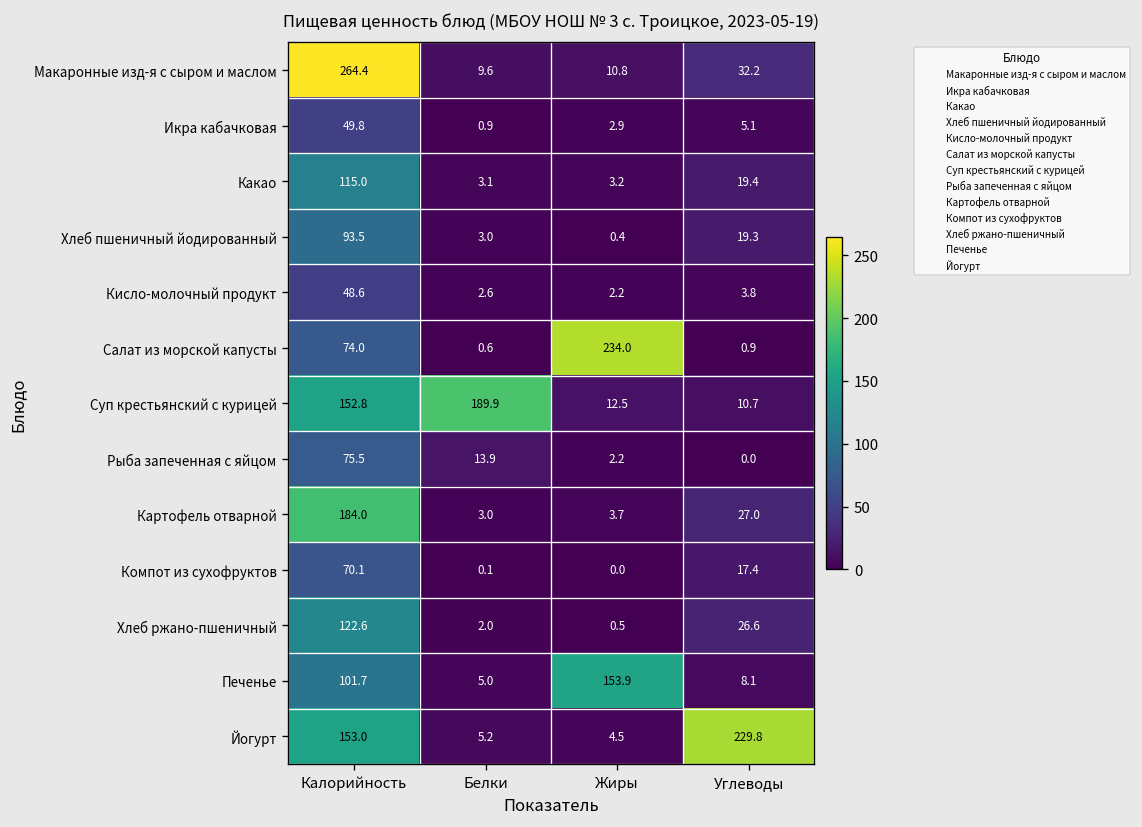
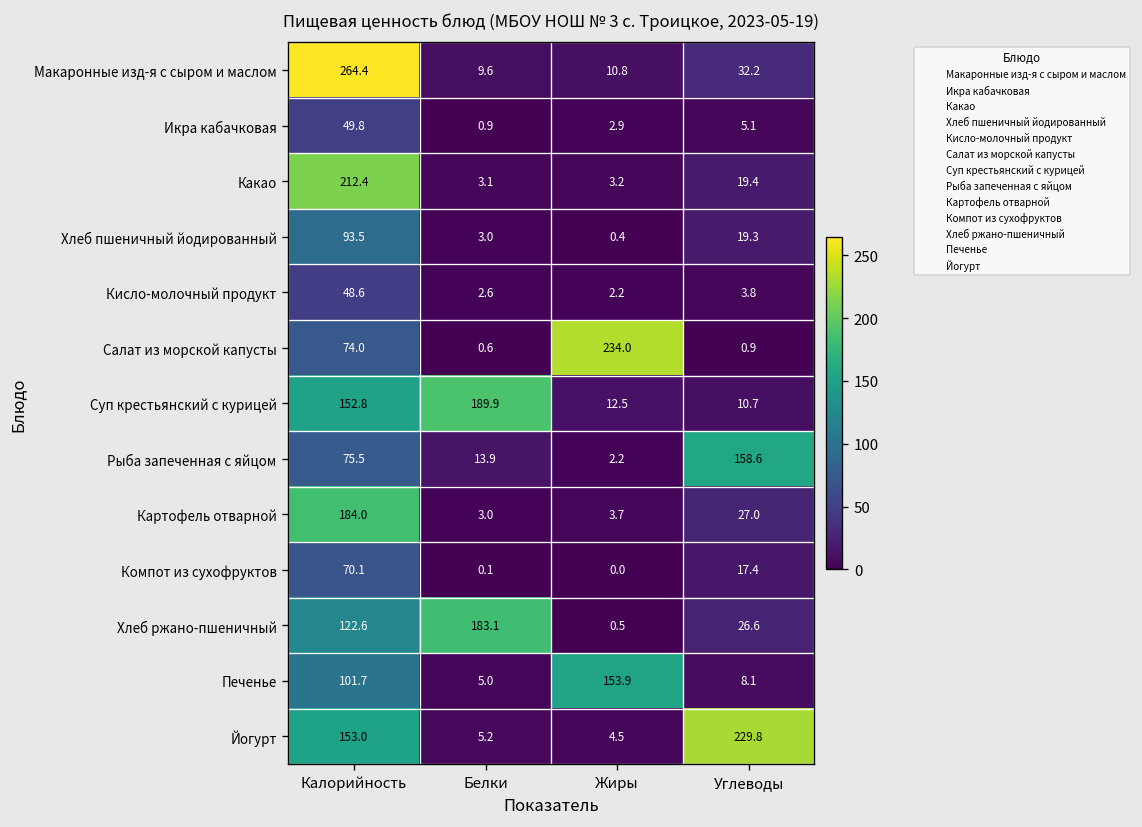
  {
    "Макаронные изд-я с сыром и маслом": {
      "Калорийность": 264.4,
      "Белки": 9.6,
      "Жиры": 10.8,
      "Углеводы": 32.2
    },
    "Икра кабачковая": {
      "Калорийность": 49.8,
      "Белки": 0.9,
      "Жиры": 2.9,
      "Углеводы": 5.1
    },
    "Какао": {
-     "Калорийность": 115.0,
+     "Калорийность": 212.4,
      "Белки": 3.1,
      "Жиры": 3.2,
      "Углеводы": 19.4
    },
    "Хлеб пшеничный йодированный": {
      "Калорийность": 93.5,
      "Белки": 3.0,
      "Жиры": 0.4,
      "Углеводы": 19.3
    },
    "Кисло-молочный продукт": {
      "Калорийность": 48.6,
      "Белки": 2.6,
      "Жиры": 2.2,
      "Углеводы": 3.8
    },
    "Салат из морской капусты": {
      "Калорийность": 74.0,
      "Белки": 0.6,
      "Жиры": 234.0,
      "Углеводы": 0.9
    },
    "Суп крестьянский с курицей": {
      "Калорийность": 152.8,
      "Белки": 189.9,
      "Жиры": 12.5,
      "Углеводы": 10.7
    },
    "Рыба запеченная с яйцом": {
      "Калорийность": 75.5,
      "Белки": 13.9,
      "Жиры": 2.2,
-     "Углеводы": 0.0
+     "Углеводы": 158.6
    },
    "Картофель отварной": {
      "Калорийность": 184.0,
      "Белки": 3.0,
      "Жиры": 3.7,
      "Углеводы": 27.0
    },
    "Компот из сухофруктов": {
      "Калорийность": 70.1,
      "Белки": 0.1,
      "Жиры": 0.0,
      "Углеводы": 17.4
    },
    "Хлеб ржано-пшеничный": {
      "Калорийность": 122.6,
-     "Белки": 2.0,
+     "Белки": 183.1,
      "Жиры": 0.5,
      "Углеводы": 26.6
    },
    "Печенье": {
      "Калорийность": 101.7,
      "Белки": 5.0,
      "Жиры": 153.9,
      "Углеводы": 8.1
    },
    "Йогурт": {
      "Калорийность": 153.0,
      "Белки": 5.2,
      "Жиры": 4.5,
      "Углеводы": 229.8
    }
  }
